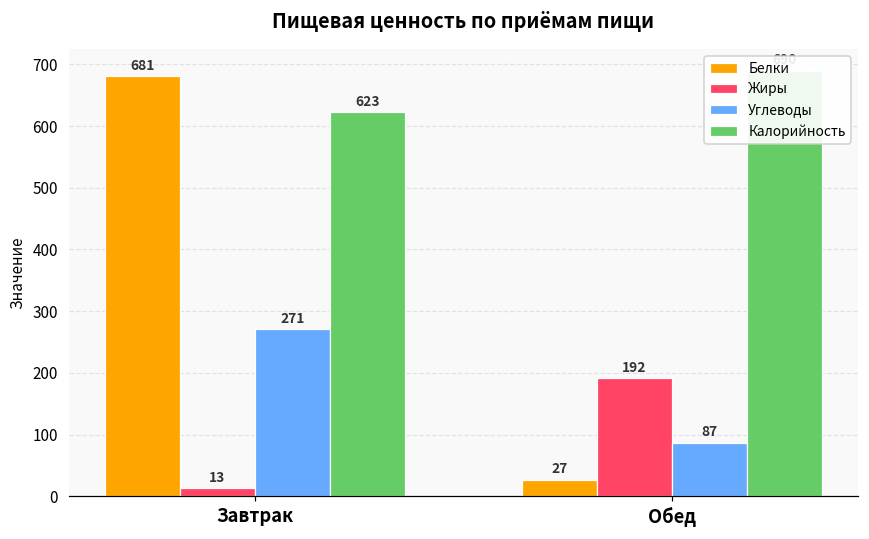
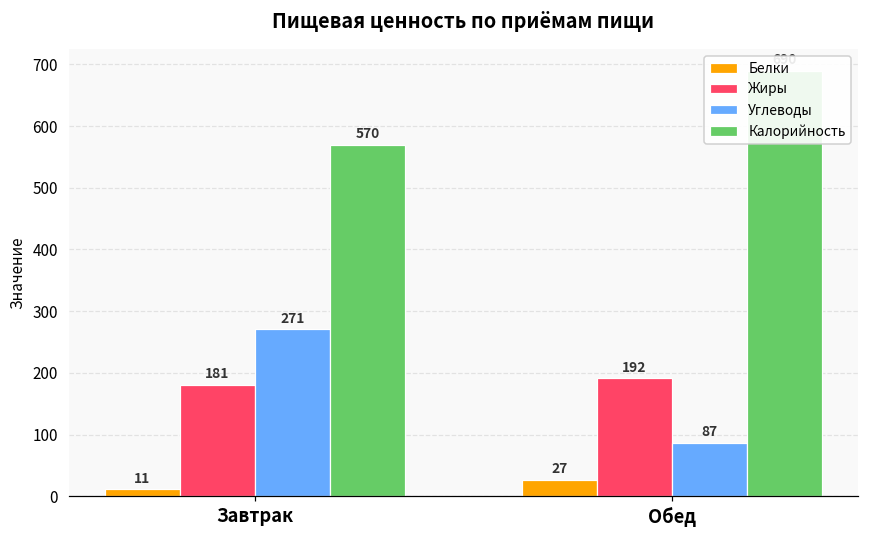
  {
    "Белки": {
-     "Завтрак": 681,
+     "Завтрак": 11,
      "Обед": 27
    },
    "Жиры": {
-     "Завтрак": 13,
+     "Завтрак": 181,
      "Обед": 192
    },
    "Углеводы": {
      "Завтрак": 271,
      "Обед": 87
    },
    "Калорийность": {
-     "Завтрак": 623
+     "Завтрак": 570
    }
  }
